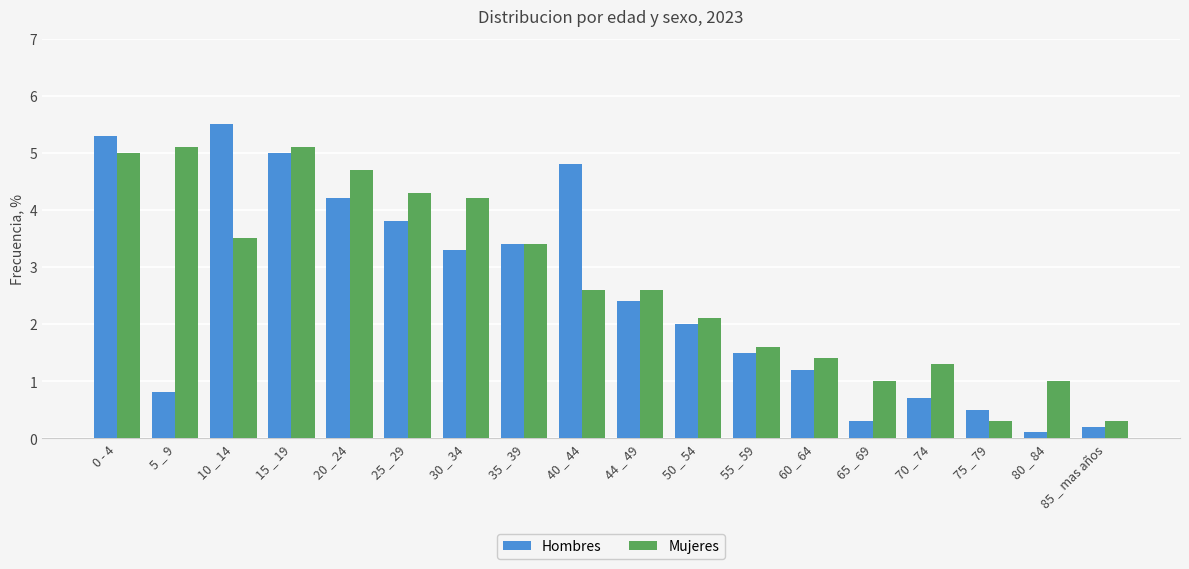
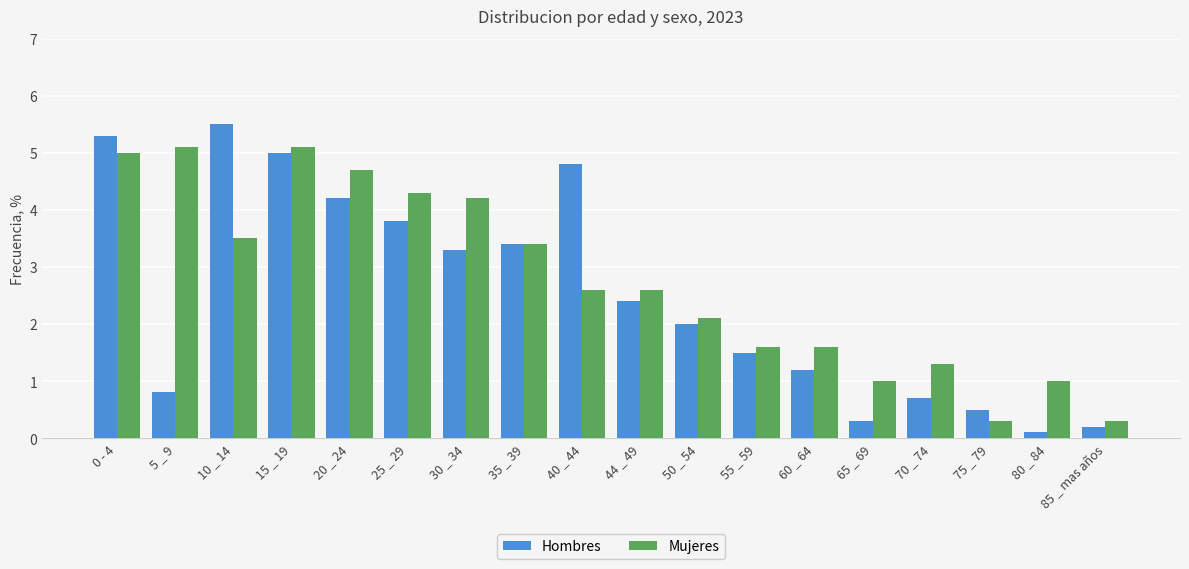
  {
    "Hombres": {
      "0 - 4": 5.3,
      "5 _ 9": 0.8,
      "10 _ 14": 5.5,
      "15 _ 19": 5.0,
      "20 _ 24": 4.2,
      "25 _ 29": 3.8,
      "30 _ 34": 3.3,
      "35 _ 39": 3.4,
      "40 _ 44": 4.8,
      "44 _ 49": 2.4,
      "50 _ 54": 2.0,
      "55 _ 59": 1.5,
      "60 _ 64": 1.2,
      "65 _ 69": 0.3,
      "70 _ 74": 0.7,
      "75 _ 79": 0.5,
      "80 _ 84": 0.1,
      "85 _ mas años": 0.2
    },
    "Mujeres": {
      "0 - 4": 5.0,
      "5 _ 9": 5.1,
      "10 _ 14": 3.5,
      "15 _ 19": 5.1,
      "20 _ 24": 4.7,
      "25 _ 29": 4.3,
      "30 _ 34": 4.2,
      "35 _ 39": 3.4,
      "40 _ 44": 2.6,
      "44 _ 49": 2.6,
      "50 _ 54": 2.1,
      "55 _ 59": 1.6,
-     "60 _ 64": 1.4,
+     "60 _ 64": 1.6,
      "65 _ 69": 1.0,
      "70 _ 74": 1.3,
      "75 _ 79": 0.3,
      "80 _ 84": 1.0,
      "85 _ mas años": 0.3
    }
  }
